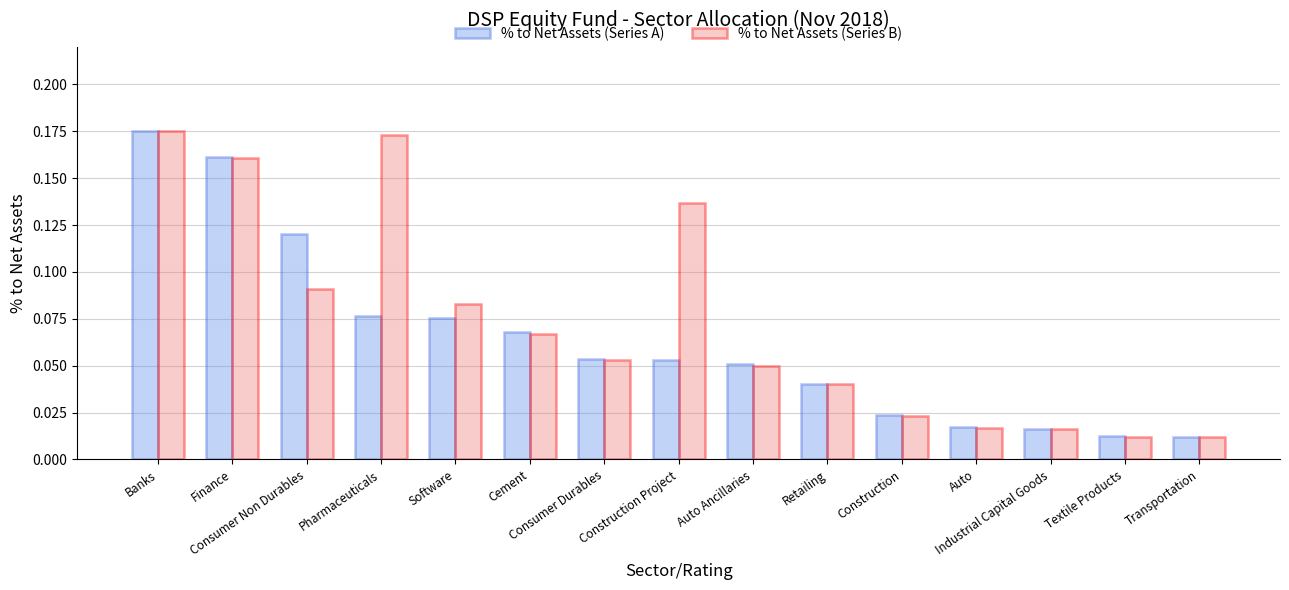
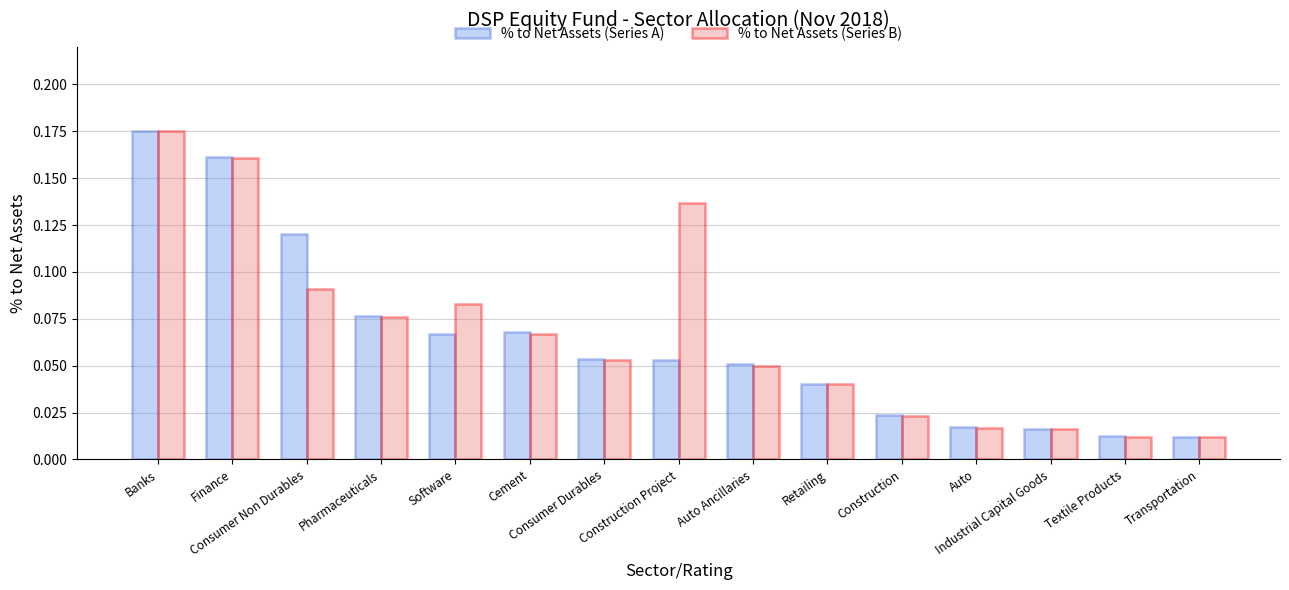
  {
    "% to Net Assets (Series A)": {
      "Banks": 0.175,
      "Finance": 0.161,
      "Consumer Non Durables": 0.120,
      "Pharmaceuticals": 0.077,
-     "Software": 0.076,
+     "Software": 0.067,
      "Cement": 0.068,
      "Consumer Durables": 0.054,
      "Construction Project": 0.053,
      "Auto Ancillaries": 0.051,
      "Retailing": 0.040,
      "Construction": 0.024,
      "Auto": 0.017,
      "Industrial Capital Goods": 0.016,
      "Textile Products": 0.013,
      "Transportation": 0.012
    },
    "% to Net Assets (Series B)": {
      "Banks": 0.175,
      "Finance": 0.161,
      "Consumer Non Durables": 0.091,
-     "Pharmaceuticals": 0.173,
+     "Pharmaceuticals": 0.076,
      "Software": 0.083,
      "Cement": 0.067,
      "Consumer Durables": 0.053,
      "Construction Project": 0.137,
      "Auto Ancillaries": 0.050,
      "Retailing": 0.040,
      "Construction": 0.023,
      "Auto": 0.017,
      "Industrial Capital Goods": 0.016,
      "Textile Products": 0.012,
      "Transportation": 0.012
    }
  }
